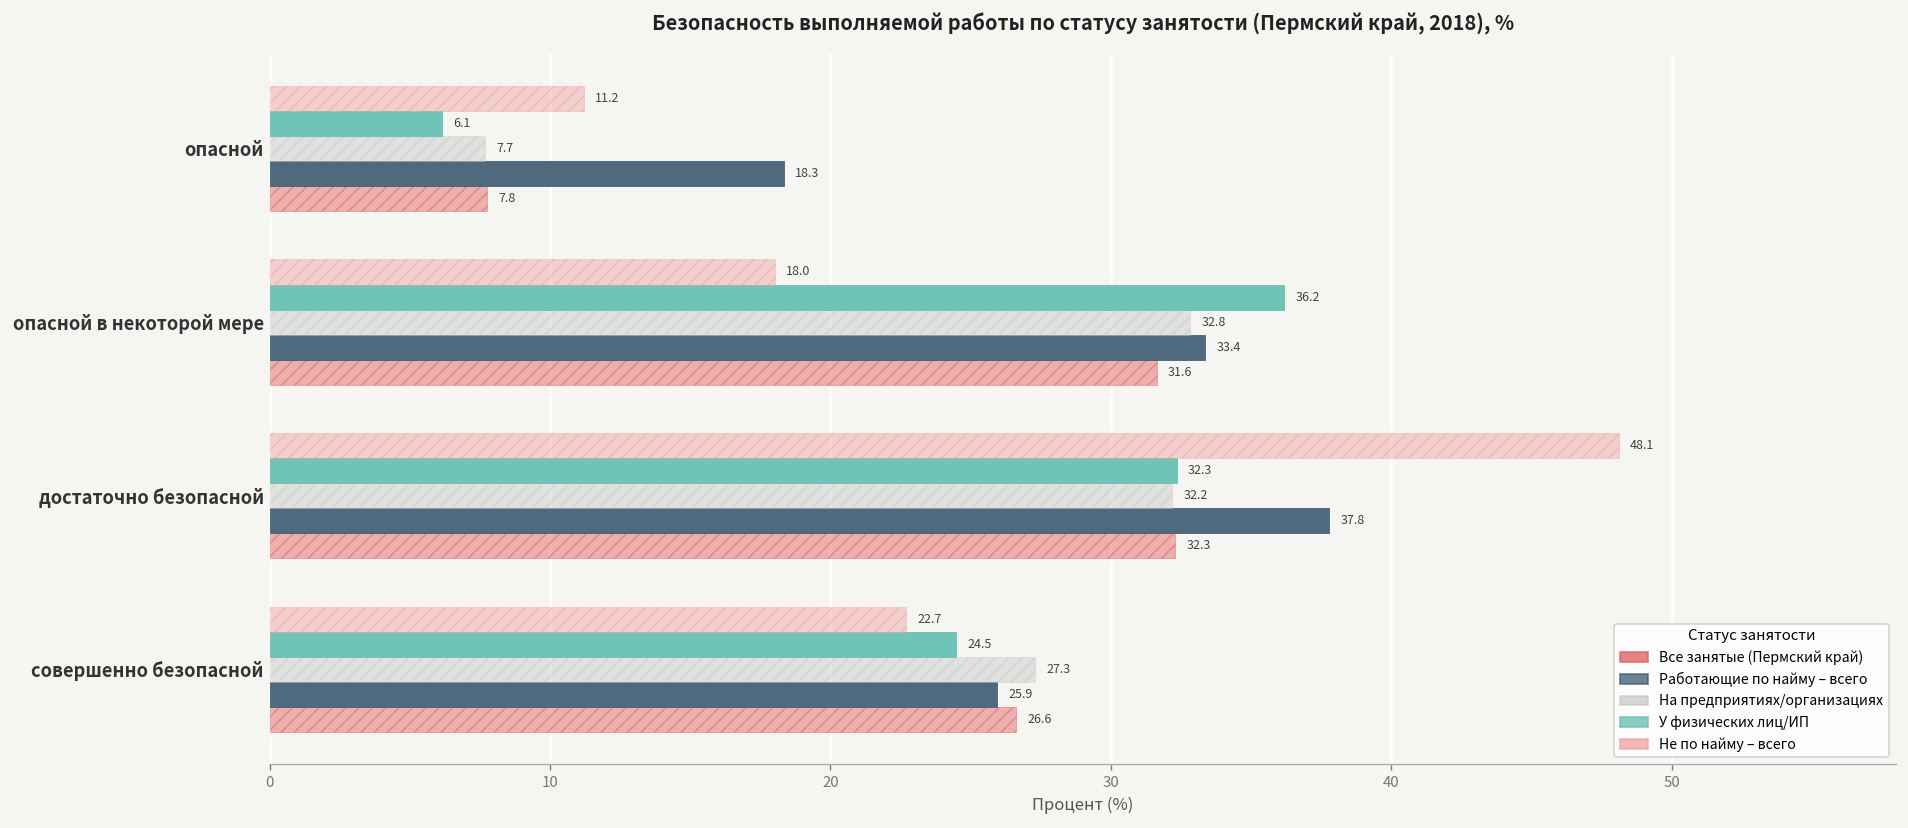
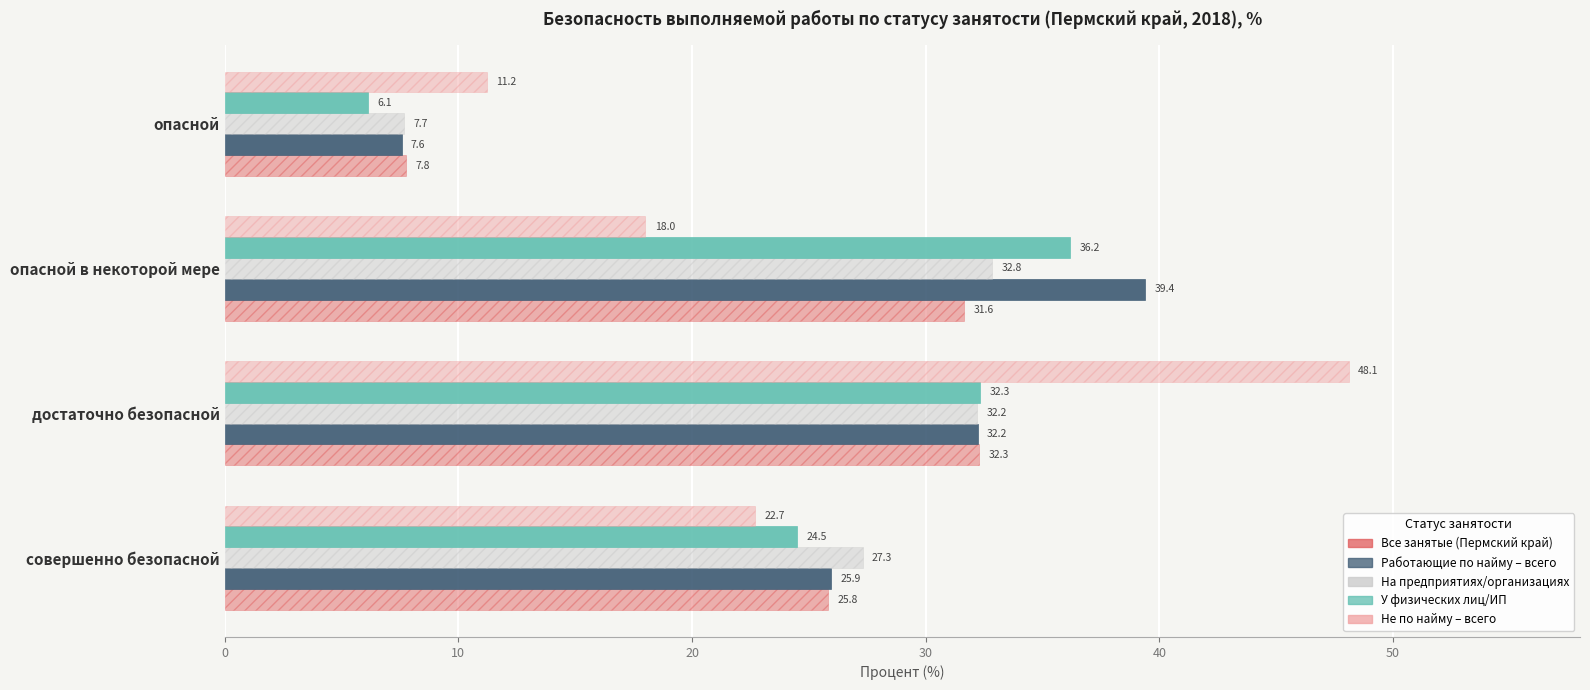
  {
    "Все занятые (Пермский край)": {
      "опасной": 7.8,
      "опасной в некоторой мере": 31.6,
      "достаточно безопасной": 32.3,
-     "совершенно безопасной": 26.6
+     "совершенно безопасной": 25.8
    },
    "Работающие по найму – всего": {
-     "опасной": 18.3,
-     "опасной в некоторой мере": 33.4,
-     "достаточно безопасной": 37.8,
+     "опасной": 7.6,
+     "опасной в некоторой мере": 39.4,
+     "достаточно безопасной": 32.2,
      "совершенно безопасной": 25.9
    },
    "У физических лиц/ИП": {
      "опасной": 6.1,
      "опасной в некоторой мере": 36.2,
      "достаточно безопасной": 32.3,
      "совершенно безопасной": 24.5
    }
  }
